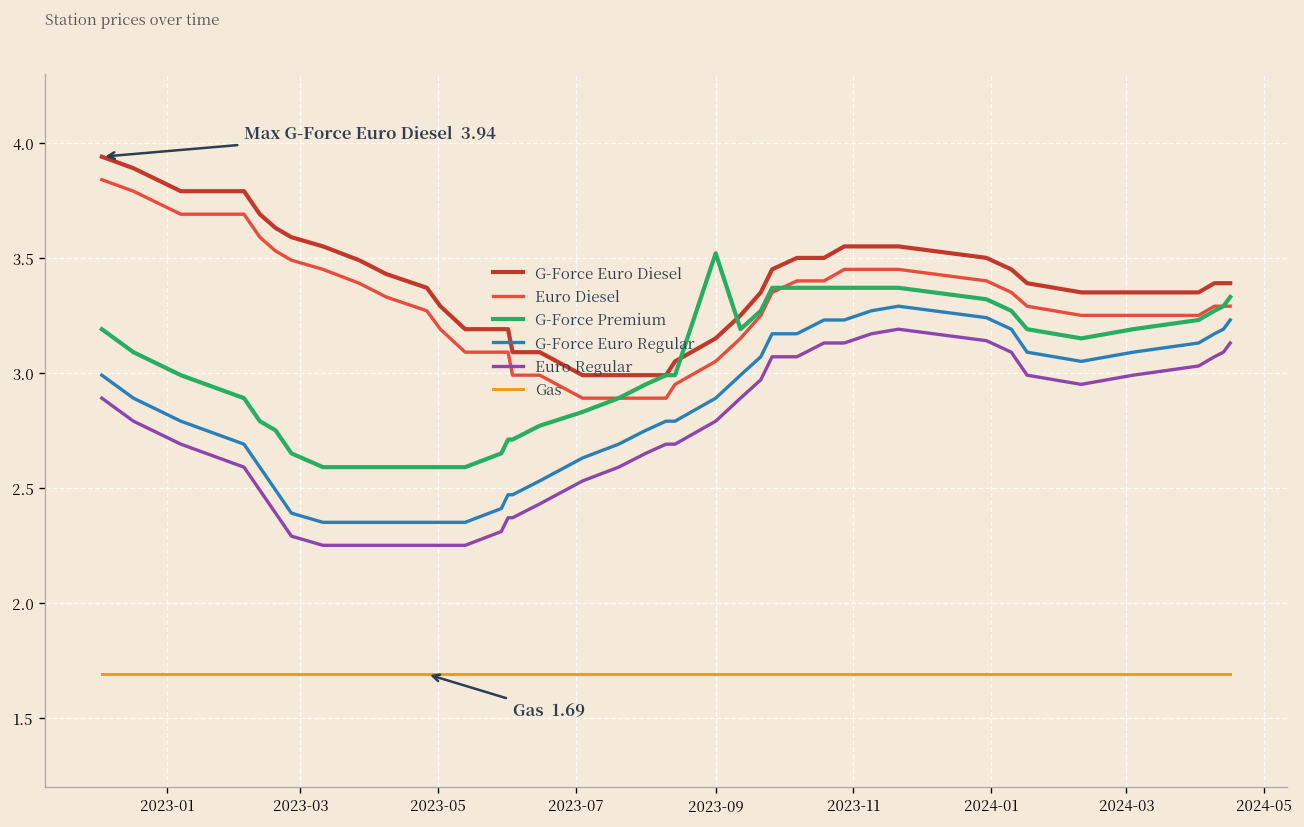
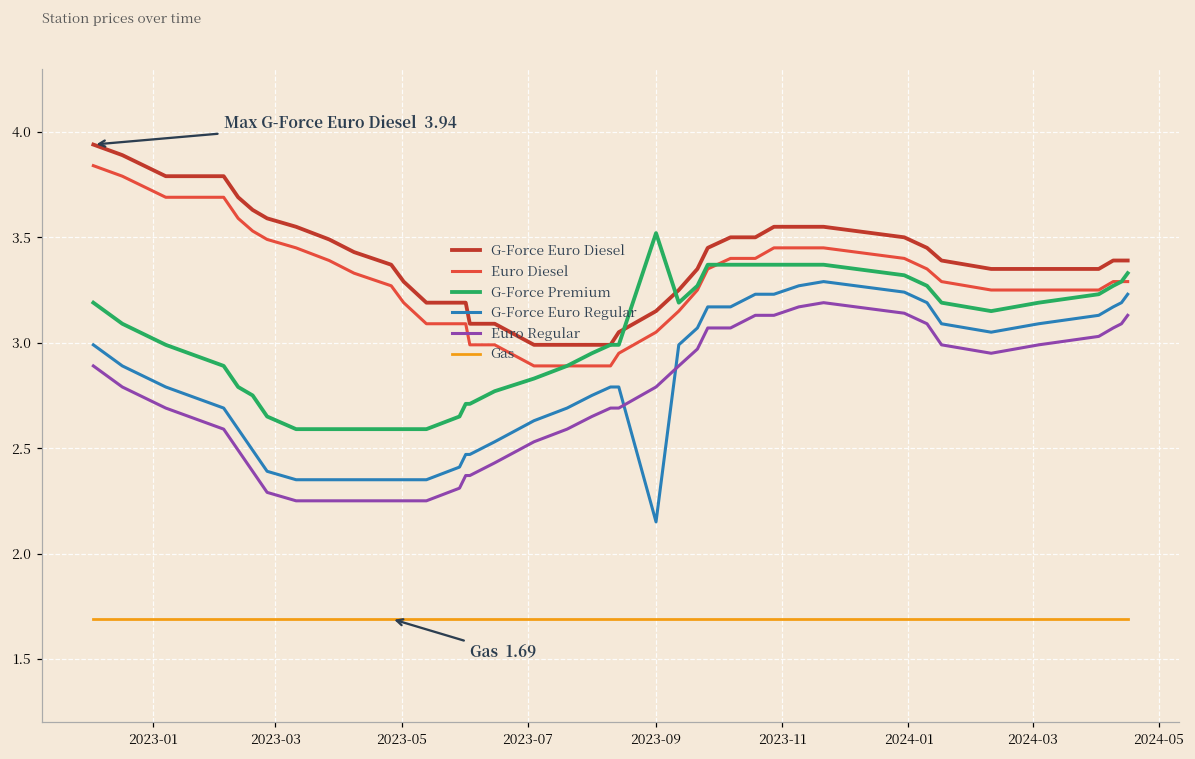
  {
    "G-Force Premium": {
      "2023-09": 3.52
    },
    "G-Force Euro Regular": {
-     "2023-09": 2.89
+     "2023-09": 2.15
    },
    "Euro Regular": {
      "2023-09": 2.79
    },
    "Gas": {
      "2023-09": 1.69
    }
  }
